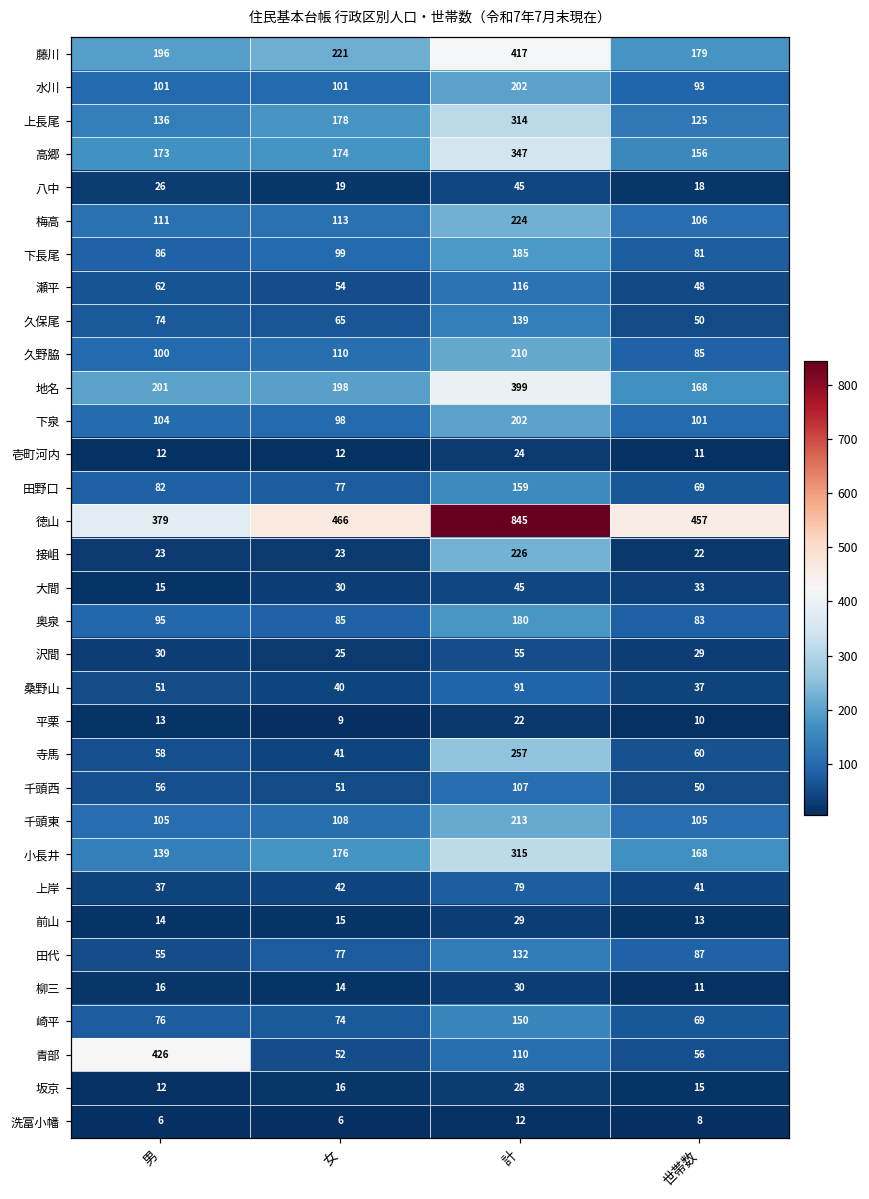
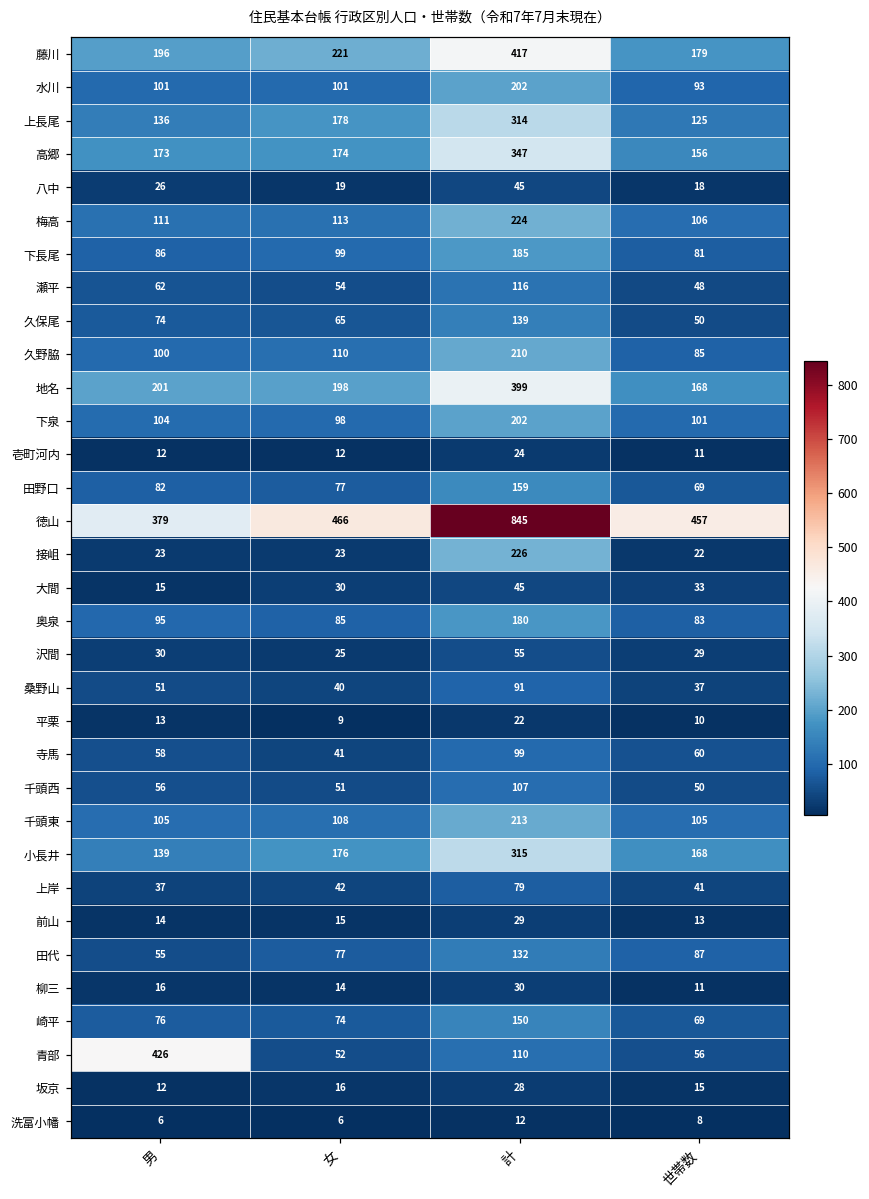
  {
    "藤川": {
      "男": 196,
      "女": 221,
      "計": 417,
      "世帯数": 179
    },
    "水川": {
      "男": 101,
      "女": 101,
      "計": 202,
      "世帯数": 93
    },
    "上長尾": {
      "男": 136,
      "女": 178,
      "計": 314,
      "世帯数": 125
    },
    "高郷": {
      "男": 173,
      "女": 174,
      "計": 347,
      "世帯数": 156
    },
    "八中": {
      "男": 26,
      "女": 19,
      "計": 45,
      "世帯数": 18
    },
    "梅高": {
      "男": 111,
      "女": 113,
      "計": 224,
      "世帯数": 106
    },
    "下長尾": {
      "男": 86,
      "女": 99,
      "計": 185,
      "世帯数": 81
    },
    "瀬平": {
      "男": 62,
      "女": 54,
      "計": 116,
      "世帯数": 48
    },
    "久保尾": {
      "男": 74,
      "女": 65,
      "計": 139,
      "世帯数": 50
    },
    "久野脇": {
      "男": 100,
      "女": 110,
      "計": 210,
      "世帯数": 85
    },
    "地名": {
      "男": 201,
      "女": 198,
      "計": 399,
      "世帯数": 168
    },
    "下泉": {
      "男": 104,
      "女": 98,
      "計": 202,
      "世帯数": 101
    },
    "壱町河内": {
      "男": 12,
      "女": 12,
      "計": 24,
      "世帯数": 11
    },
    "田野口": {
      "男": 82,
      "女": 77,
      "計": 159,
      "世帯数": 69
    },
    "徳山": {
      "男": 379,
      "女": 466,
      "計": 845,
      "世帯数": 457
    },
    "接岨": {
      "男": 23,
      "女": 23,
      "計": 226,
      "世帯数": 22
    },
    "大間": {
      "男": 15,
      "女": 30,
      "計": 45,
      "世帯数": 33
    },
    "奥泉": {
      "男": 95,
      "女": 85,
      "計": 180,
      "世帯数": 83
    },
    "沢間": {
      "男": 30,
      "女": 25,
      "計": 55,
      "世帯数": 29
    },
    "桑野山": {
      "男": 51,
      "女": 40,
      "計": 91,
      "世帯数": 37
    },
    "平栗": {
      "男": 13,
      "女": 9,
      "計": 22,
      "世帯数": 10
    },
    "寺馬": {
      "男": 58,
      "女": 41,
-     "計": 257,
+     "計": 99,
      "世帯数": 60
    },
    "千頭西": {
      "男": 56,
      "女": 51,
      "計": 107,
      "世帯数": 50
    },
    "千頭東": {
      "男": 105,
      "女": 108,
      "計": 213,
      "世帯数": 105
    },
    "小長井": {
      "男": 139,
      "女": 176,
      "計": 315,
      "世帯数": 168
    },
    "上岸": {
      "男": 37,
      "女": 42,
      "計": 79,
      "世帯数": 41
    },
    "前山": {
      "男": 14,
      "女": 15,
      "計": 29,
      "世帯数": 13
    },
    "田代": {
      "男": 55,
      "女": 77,
      "計": 132,
      "世帯数": 87
    },
    "柳三": {
      "男": 16,
      "女": 14,
      "計": 30,
      "世帯数": 11
    },
    "崎平": {
      "男": 76,
      "女": 74,
      "計": 150,
      "世帯数": 69
    },
    "青部": {
      "男": 426,
      "女": 52,
      "計": 110,
      "世帯数": 56
    },
    "坂京": {
      "男": 12,
      "女": 16,
      "計": 28,
      "世帯数": 15
    },
    "洗富小幡": {
      "男": 6,
      "女": 6,
      "計": 12,
      "世帯数": 8
    }
  }
